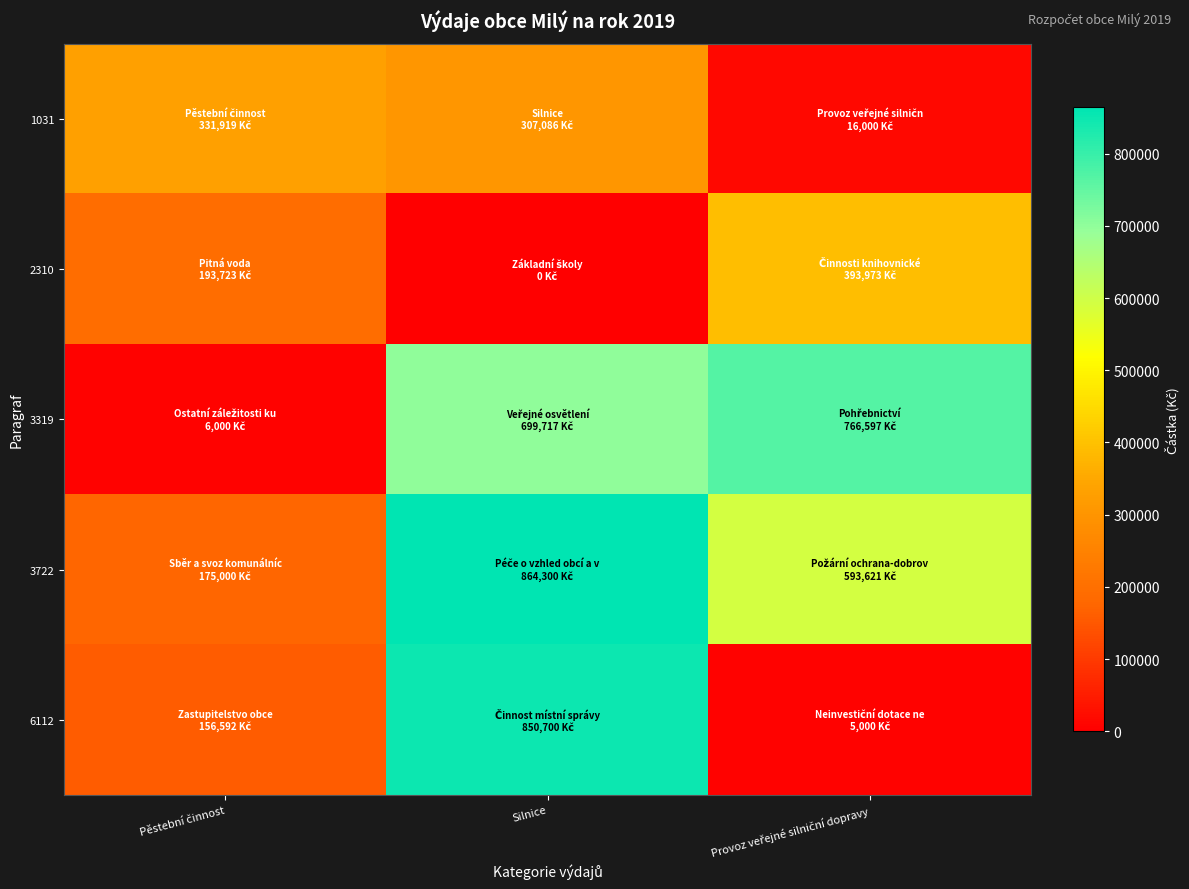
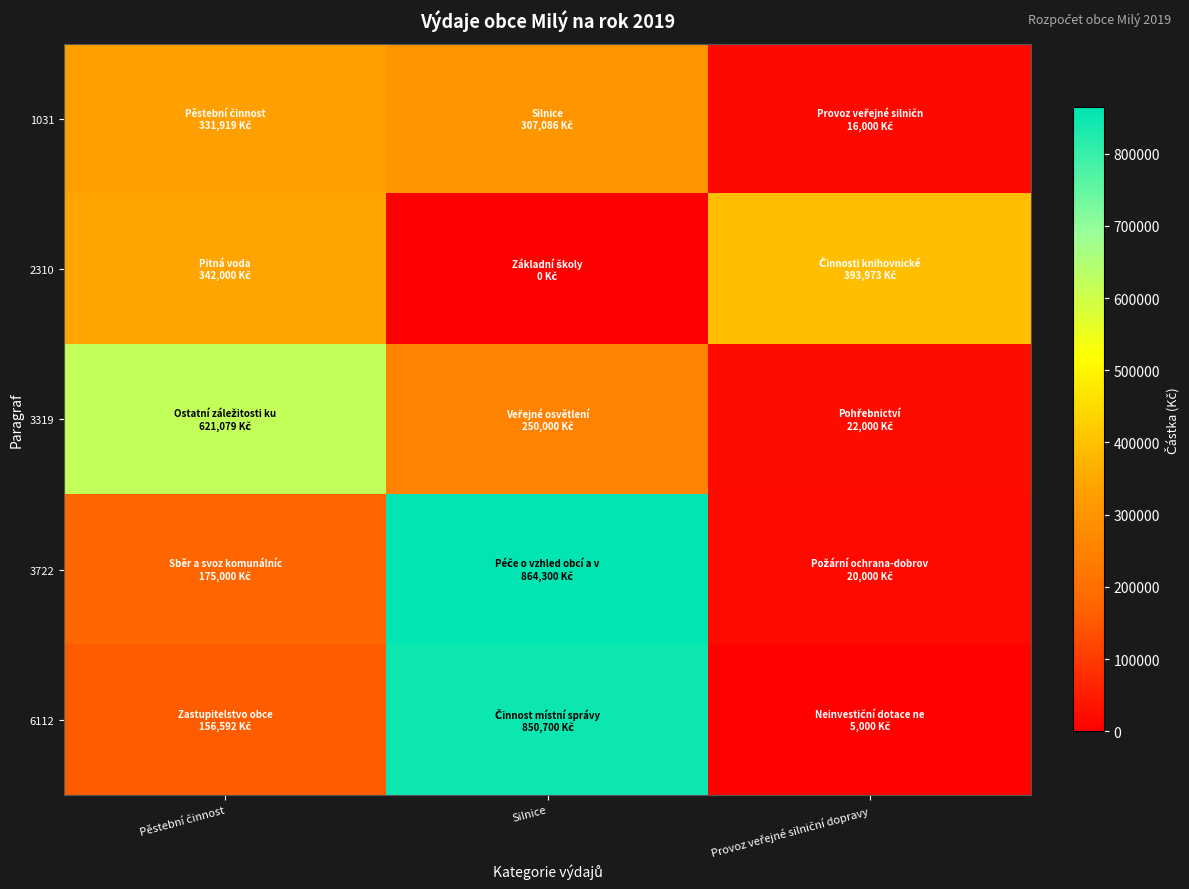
  {
    "1031": {
      "Pěstební činnost": "331,919",
      "Silnice": "307,086",
      "Provoz veřejné silniční dopravy": "16,000"
    },
    "2310": {
-     "Pěstební činnost": "193,723",
+     "Pěstební činnost": "342,000",
      "Silnice": "0",
      "Provoz veřejné silniční dopravy": "393,973"
    },
    "3319": {
-     "Pěstební činnost": "6,000",
-     "Silnice": "699,717",
-     "Provoz veřejné silniční dopravy": "766,597"
+     "Pěstební činnost": "621,079",
+     "Silnice": "250,000",
+     "Provoz veřejné silniční dopravy": "22,000"
    },
    "3722": {
      "Pěstební činnost": "175,000",
      "Silnice": "864,300",
-     "Provoz veřejné silniční dopravy": "593,621"
+     "Provoz veřejné silniční dopravy": "20,000"
    },
    "6112": {
      "Pěstební činnost": "156,592",
      "Silnice": "850,700",
      "Provoz veřejné silniční dopravy": "5,000"
    }
  }
